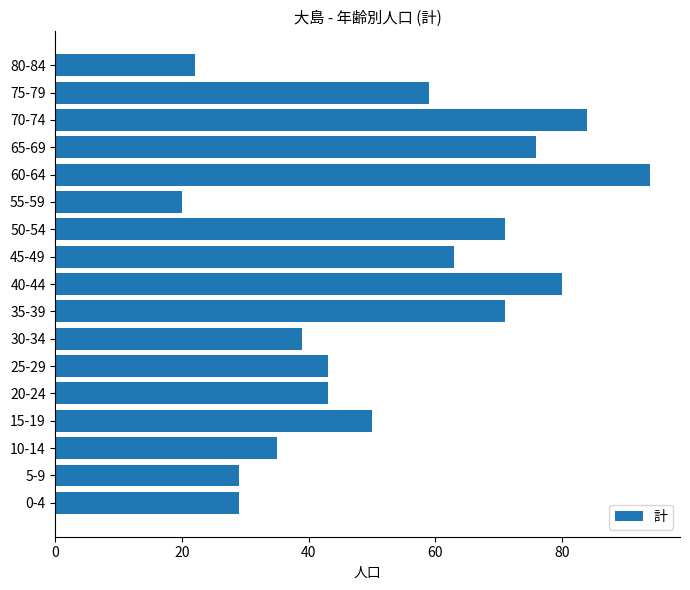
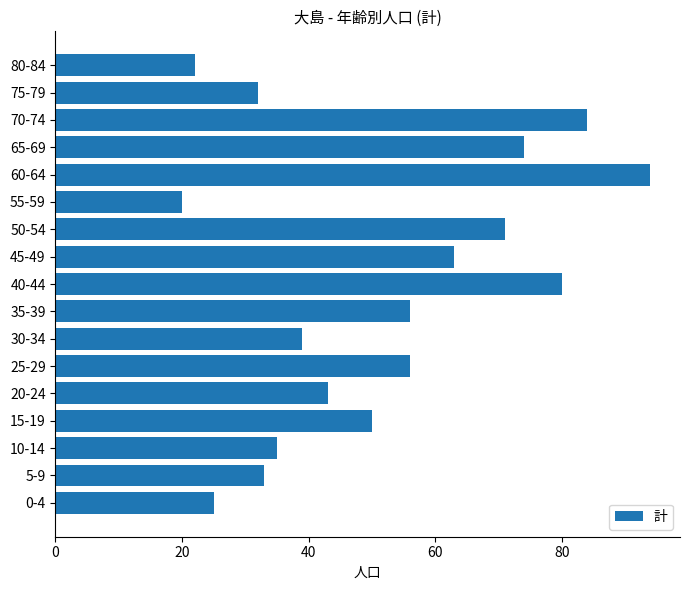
  {
    "80-84": 22,
-   "75-79": 59,
+   "75-79": 32,
    "70-74": 84,
-   "65-69": 76,
+   "65-69": 74,
    "60-64": 94,
    "55-59": 20,
    "50-54": 71,
    "45-49": 63,
    "40-44": 80,
-   "35-39": 71,
+   "35-39": 56,
    "30-34": 39,
-   "25-29": 43,
+   "25-29": 56,
    "20-24": 43,
    "15-19": 50,
    "10-14": 35,
-   "5-9": 29,
-   "0-4": 29
+   "5-9": 33,
+   "0-4": 25
  }
